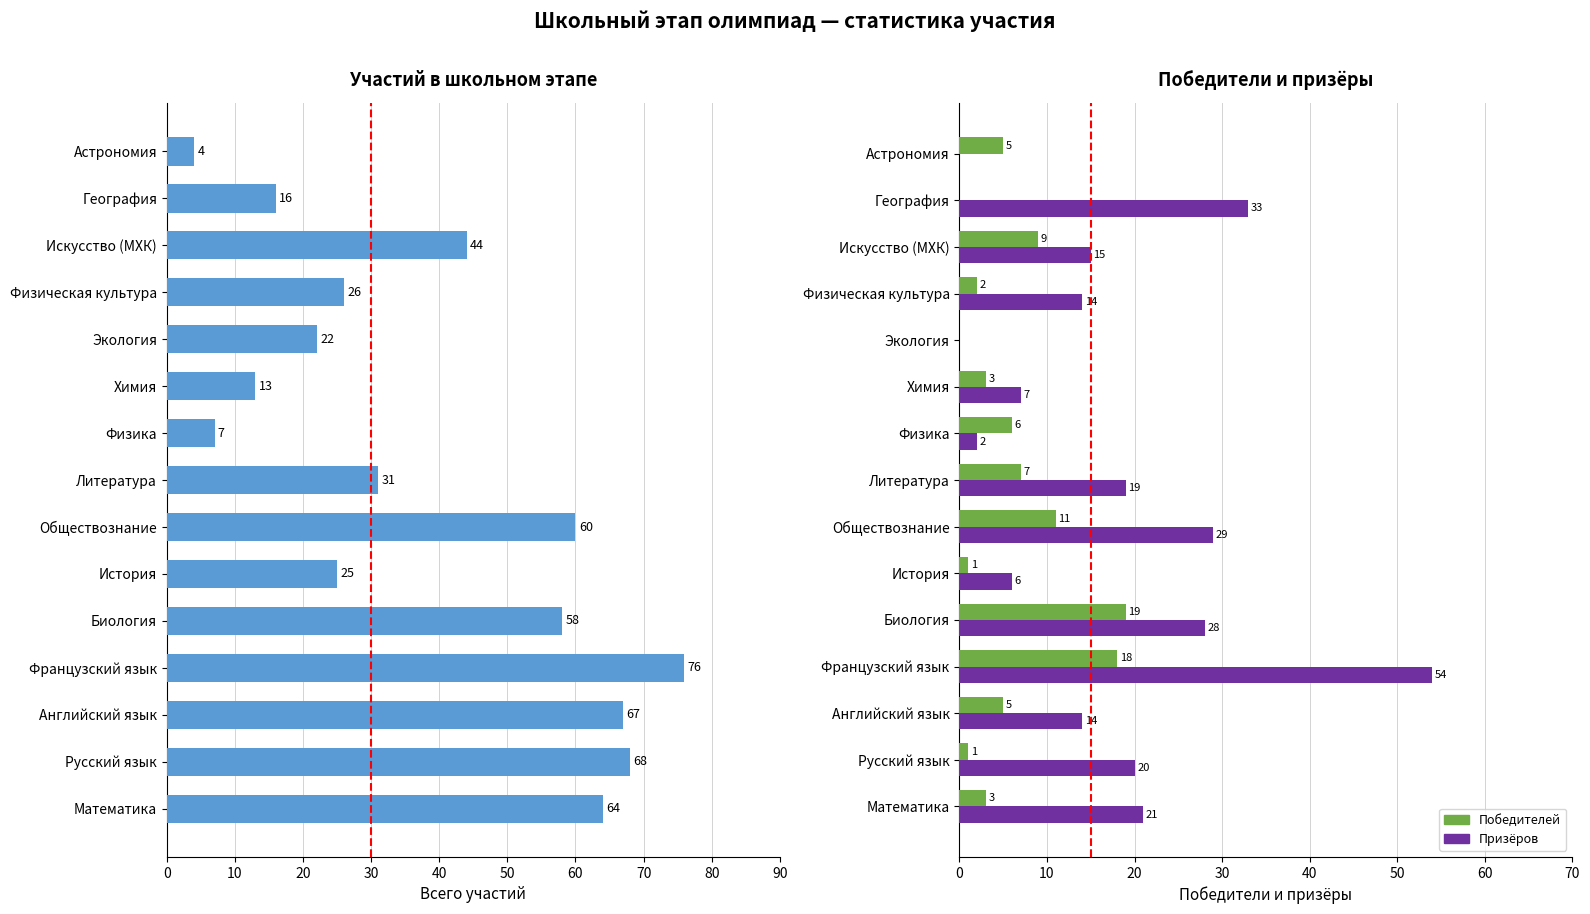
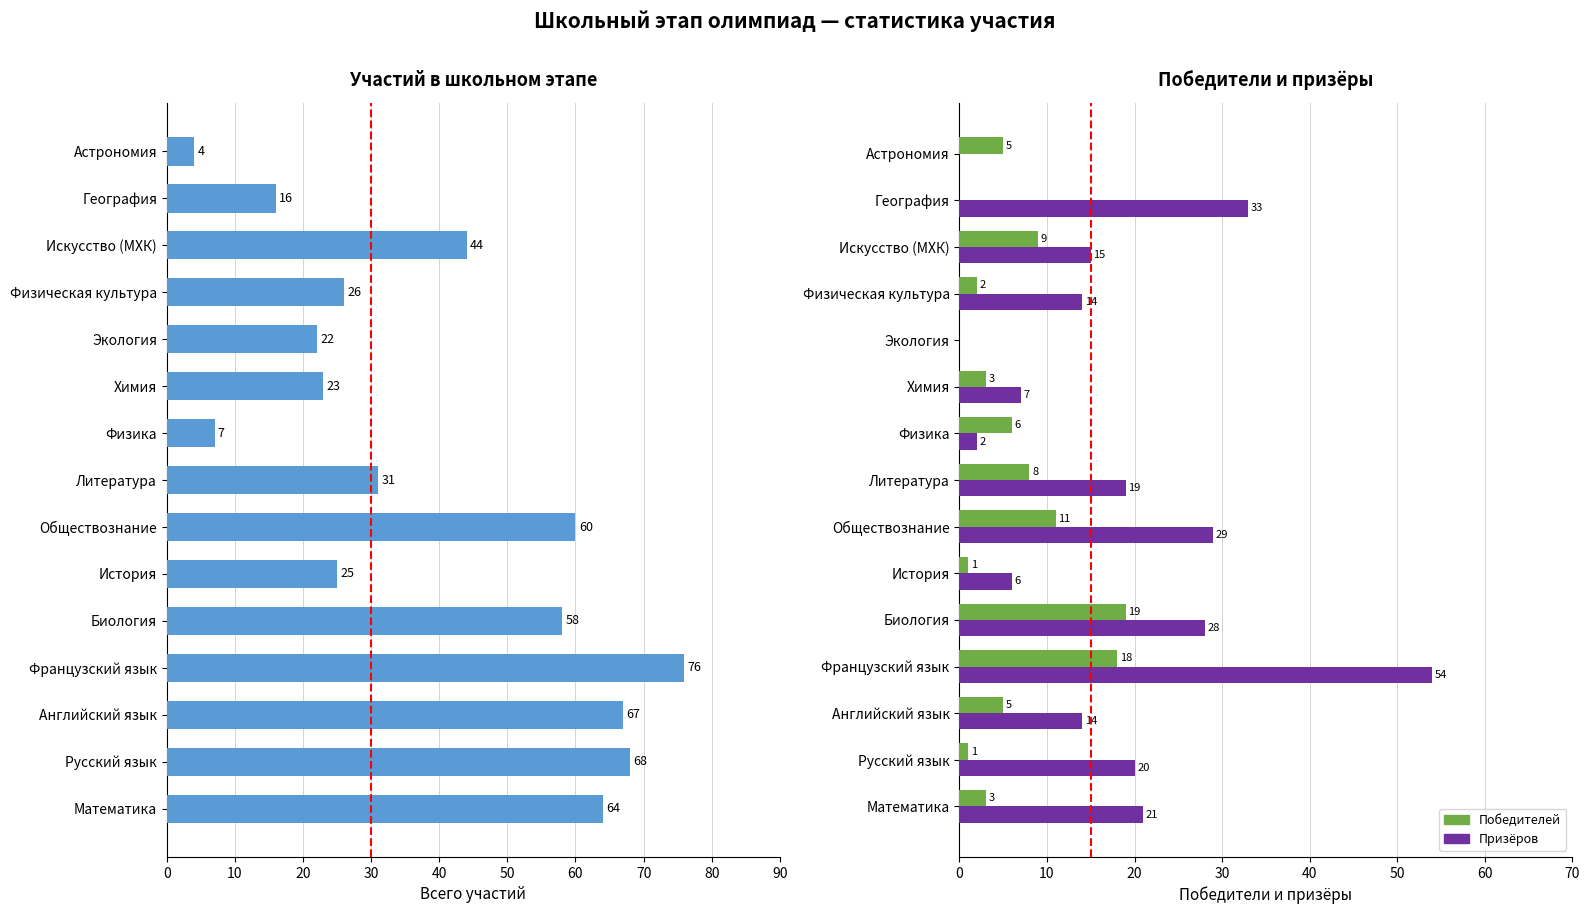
  {
    "Участий в школьном этапе": {
      "Астрономия": 4,
      "География": 16,
      "Искусство (МХК)": 44,
      "Физическая культура": 26,
      "Экология": 22,
-     "Химия": 13,
+     "Химия": 23,
      "Физика": 7,
      "Литература": 31,
      "Обществознание": 60,
      "История": 25,
      "Биология": 58,
      "Французский язык": 76,
      "Английский язык": 67,
      "Русский язык": 68,
      "Математика": 64
    },
    "Победители и призёры": {
      "Победителей": {
        "Астрономия": 5,
        "Искусство (МХК)": 9,
        "Физическая культура": 2,
        "Химия": 3,
        "Физика": 6,
-       "Литература": 7,
+       "Литература": 8,
        "Обществознание": 11,
        "История": 1,
        "Биология": 19,
        "Французский язык": 18,
        "Английский язык": 5,
        "Русский язык": 1,
        "Математика": 3
      },
      "Призёров": {
        "География": 33,
        "Искусство (МХК)": 15,
        "Физическая культура": 14,
        "Химия": 7,
        "Физика": 2,
        "Литература": 19,
        "Обществознание": 29,
        "История": 6,
        "Биология": 28,
        "Французский язык": 54,
        "Английский язык": 14,
        "Русский язык": 20,
        "Математика": 21
      }
    }
  }
